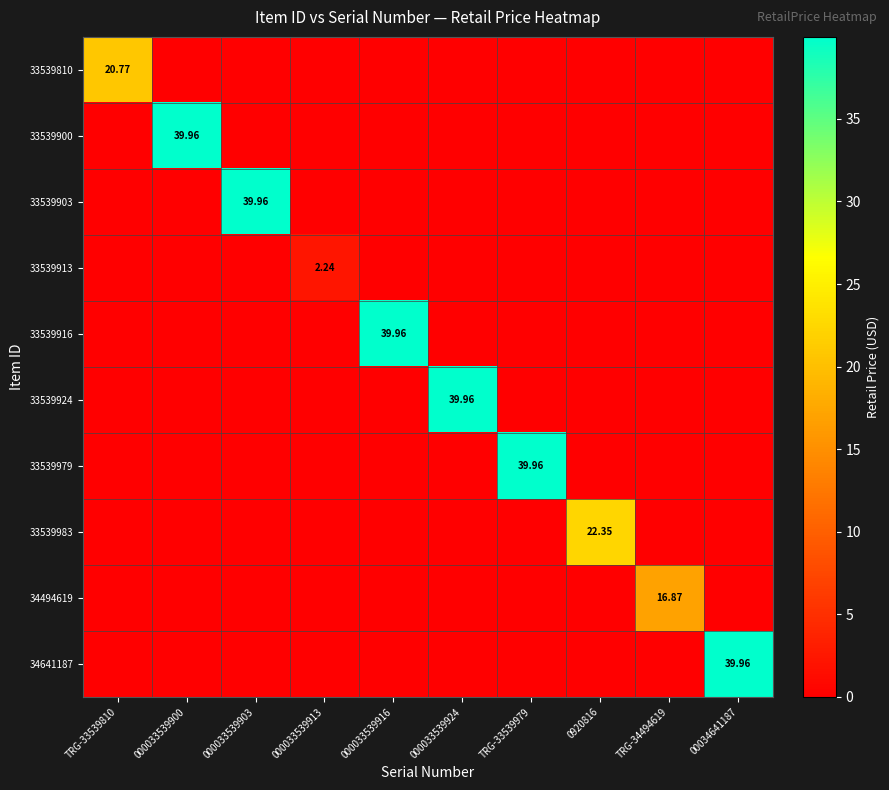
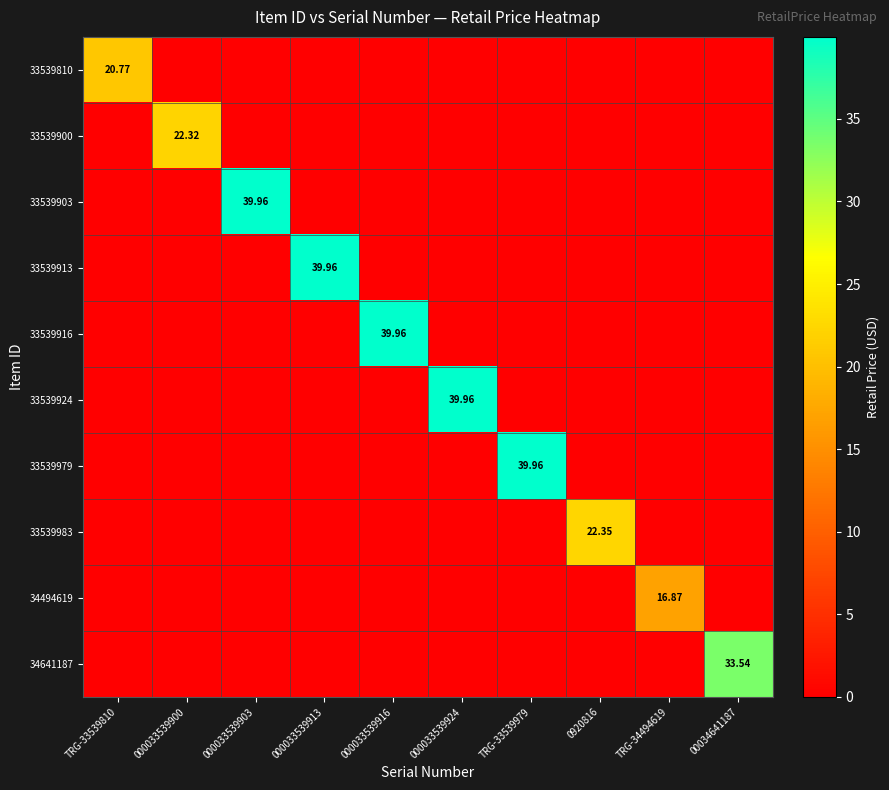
  {
    "33539810": {
      "TRG-33539810": 20.77
    },
    "33539900": {
-     "000033539900": 39.96
+     "000033539900": 22.32
    },
    "33539903": {
      "000033539903": 39.96
    },
    "33539913": {
-     "000033539913": 2.24
+     "000033539913": 39.96
    },
    "33539916": {
      "000033539916": 39.96
    },
    "33539924": {
      "000033539924": 39.96
    },
    "33539979": {
      "TRG-33539979": 39.96
    },
    "33539983": {
      "0920816": 22.35
    },
    "34494619": {
      "TRG-34494619": 16.87
    },
    "34641187": {
-     "00034641187": 39.96
+     "00034641187": 33.54
    }
  }
